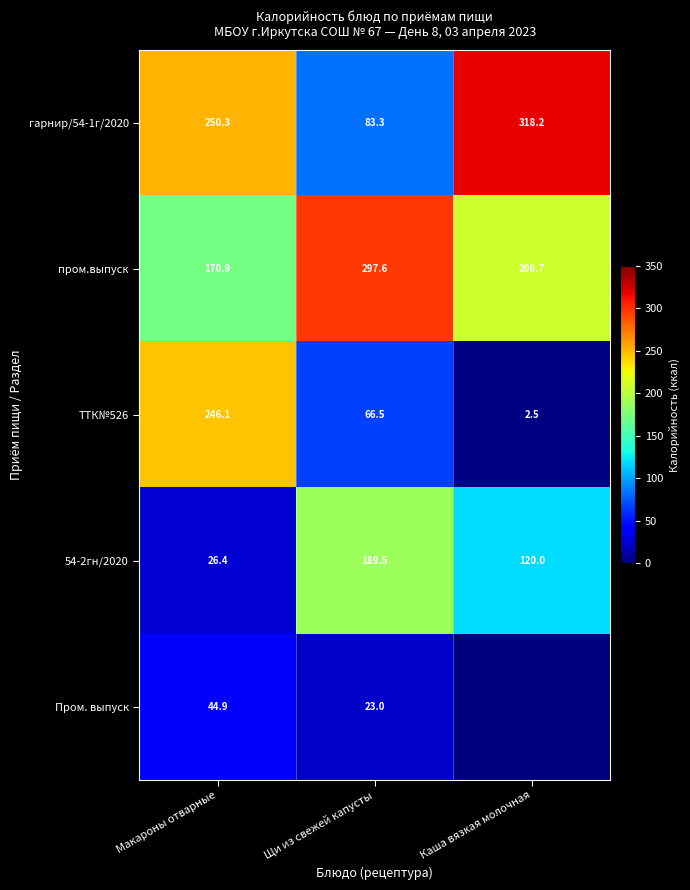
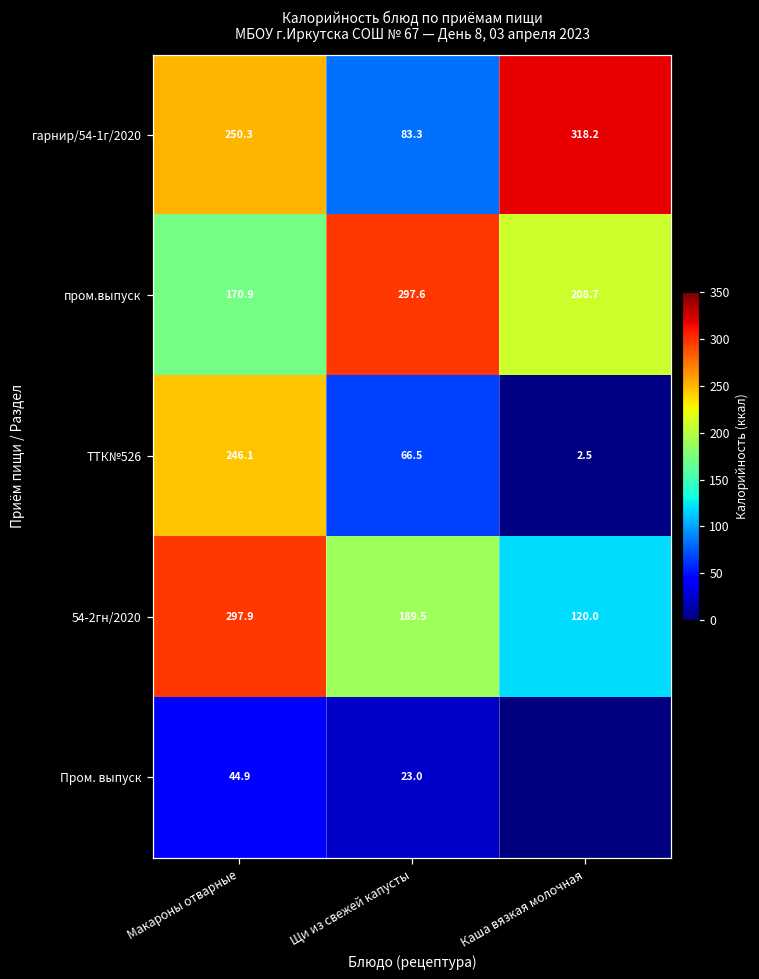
  {
    "гарнир/54-1г/2020": {
      "Макароны отварные": 250.3,
      "Щи из свежей капусты": 83.3,
      "Каша вязкая молочная": 318.2
    },
    "пром.выпуск": {
      "Макароны отварные": 170.9,
      "Щи из свежей капусты": 297.6,
      "Каша вязкая молочная": 208.7
    },
    "ТТК№526": {
      "Макароны отварные": 246.1,
      "Щи из свежей капусты": 66.5,
      "Каша вязкая молочная": 2.5
    },
    "54-2гн/2020": {
-     "Макароны отварные": 26.4,
+     "Макароны отварные": 297.9,
      "Щи из свежей капусты": 189.5,
      "Каша вязкая молочная": 120.0
    },
    "Пром. выпуск": {
      "Макароны отварные": 44.9,
      "Щи из свежей капусты": 23.0
    }
  }
